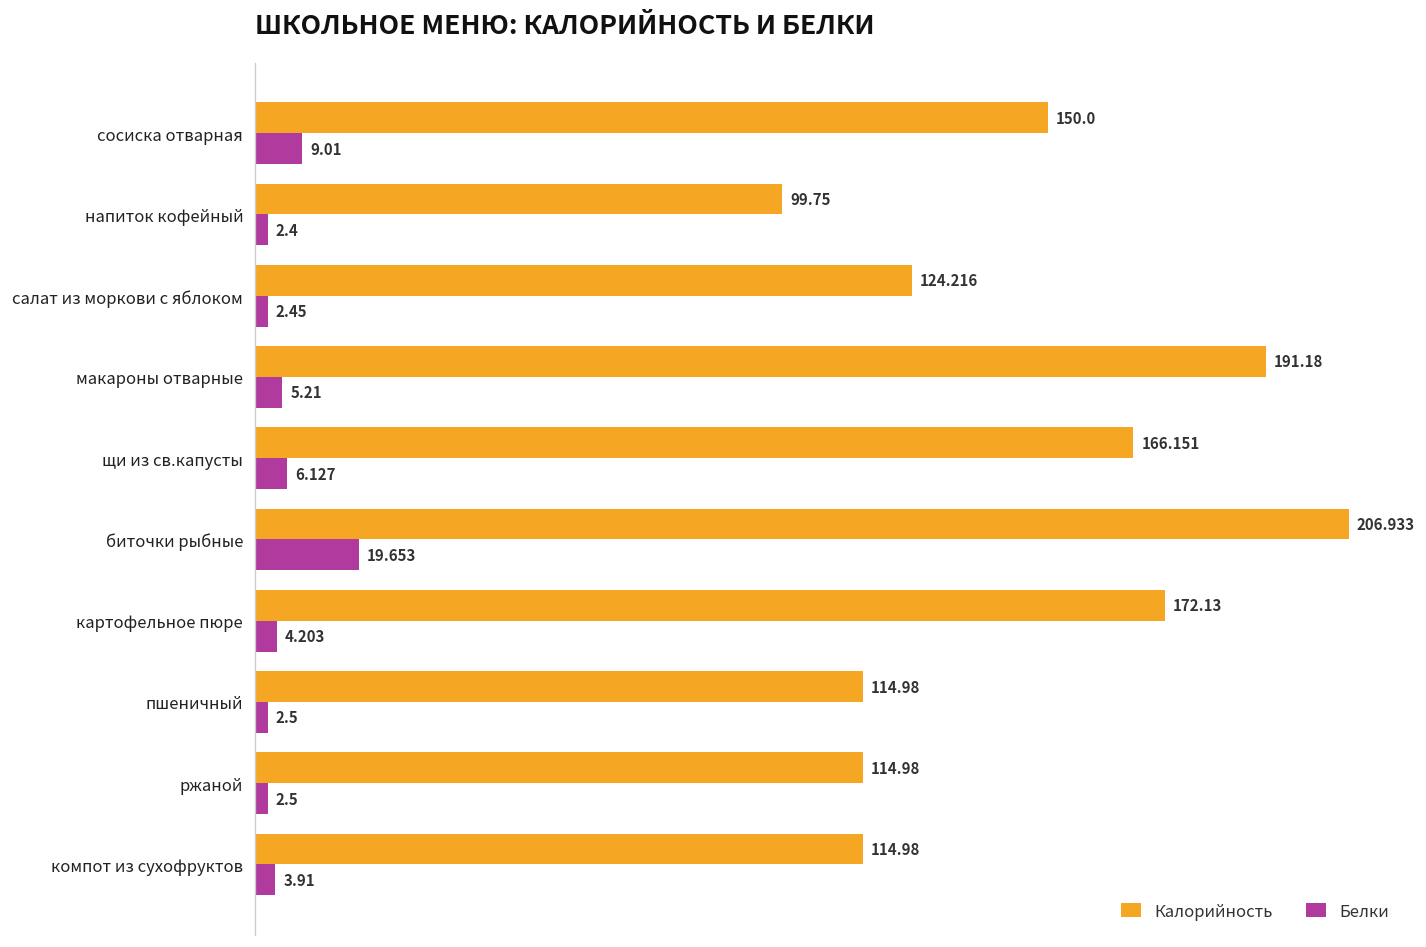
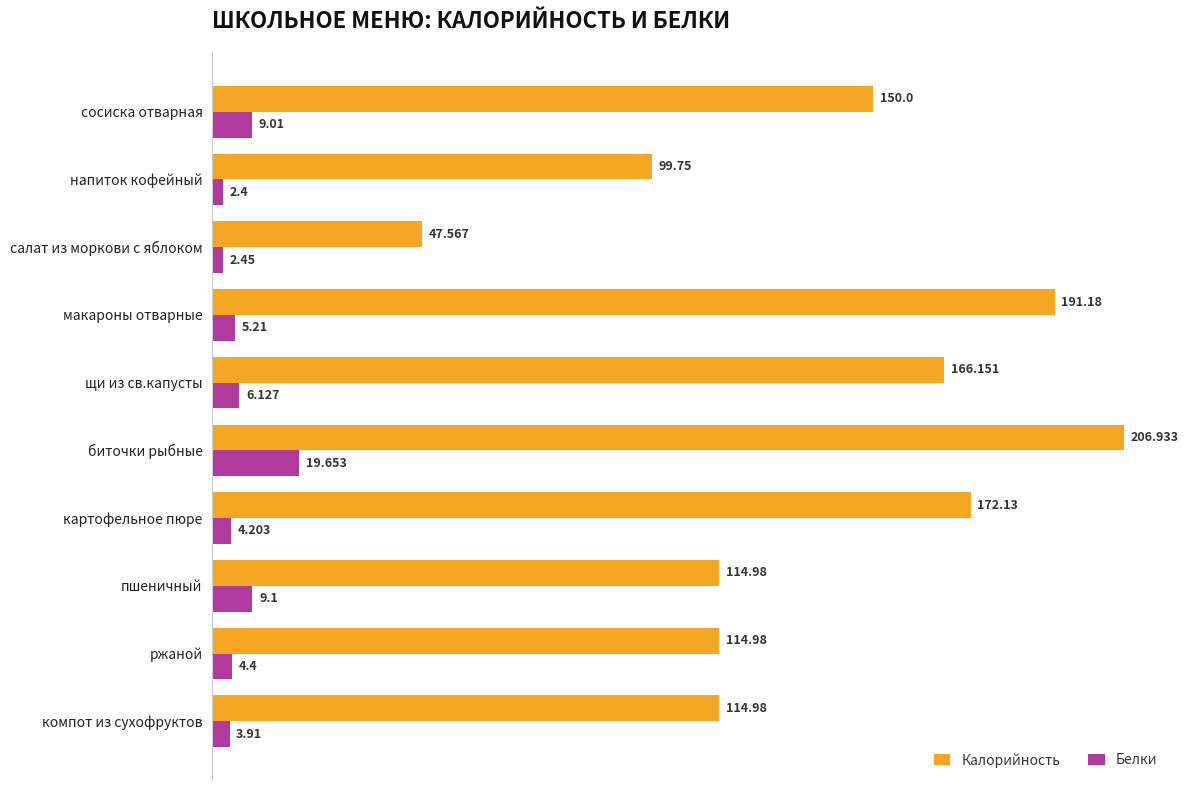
  {
    "Калорийность": {
      "сосиска отварная": 150.0,
      "напиток кофейный": 99.75,
-     "салат из моркови с яблоком": 124.216,
+     "салат из моркови с яблоком": 47.567,
      "макароны отварные": 191.18,
      "щи из св.капусты": 166.151,
      "биточки рыбные": 206.933,
      "картофельное пюре": 172.13,
      "пшеничный": 114.98,
      "ржаной": 114.98,
      "компот из сухофруктов": 114.98
    },
    "Белки": {
      "сосиска отварная": 9.01,
      "напиток кофейный": 2.4,
      "салат из моркови с яблоком": 2.45,
      "макароны отварные": 5.21,
      "щи из св.капусты": 6.127,
      "биточки рыбные": 19.653,
      "картофельное пюре": 4.203,
-     "пшеничный": 2.5,
-     "ржаной": 2.5,
+     "пшеничный": 9.1,
+     "ржаной": 4.4,
      "компот из сухофруктов": 3.91
    }
  }
